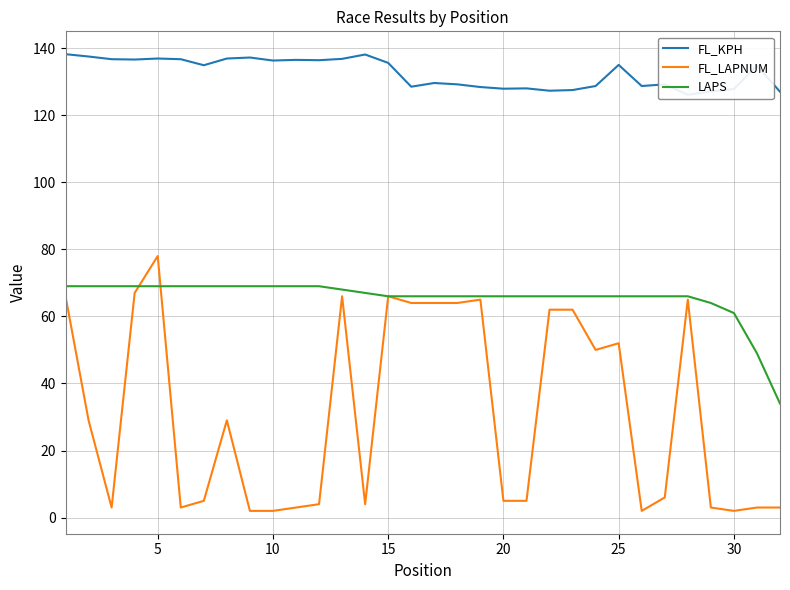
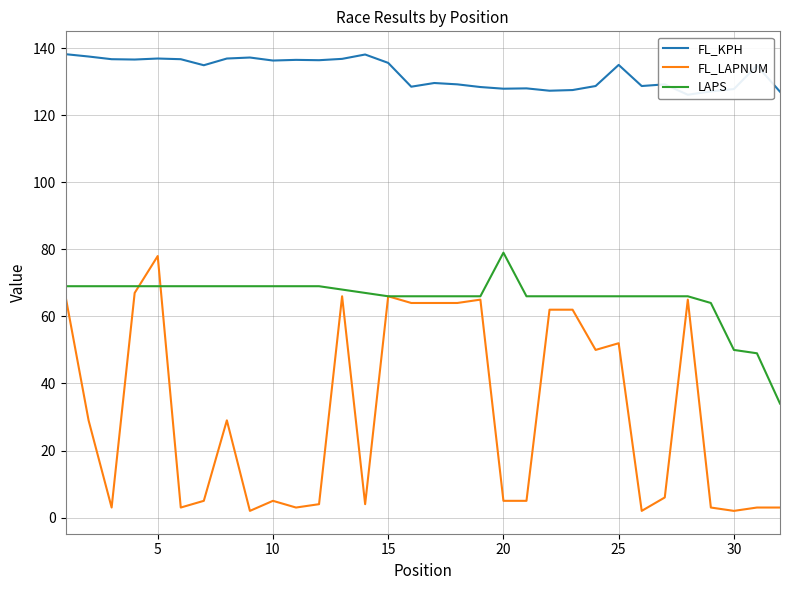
  {
    "FL_KPH": {
      "5": 137,
      "10": 136,
      "15": 136,
      "20": 128,
      "25": 135
    },
    "FL_LAPNUM": {
      "5": 78,
-     "10": 2,
+     "10": 5,
      "20": 5,
      "25": 52,
      "30": 2
    },
    "LAPS": {
      "5": 69,
      "10": 69,
-     "20": 66,
+     "20": 79,
      "25": 66,
-     "30": 61
+     "30": 50
    }
  }
